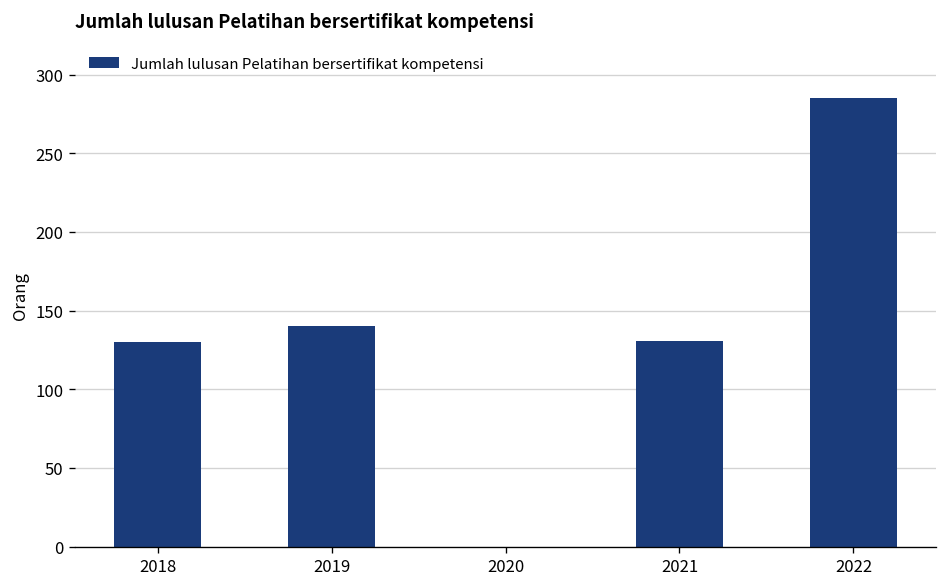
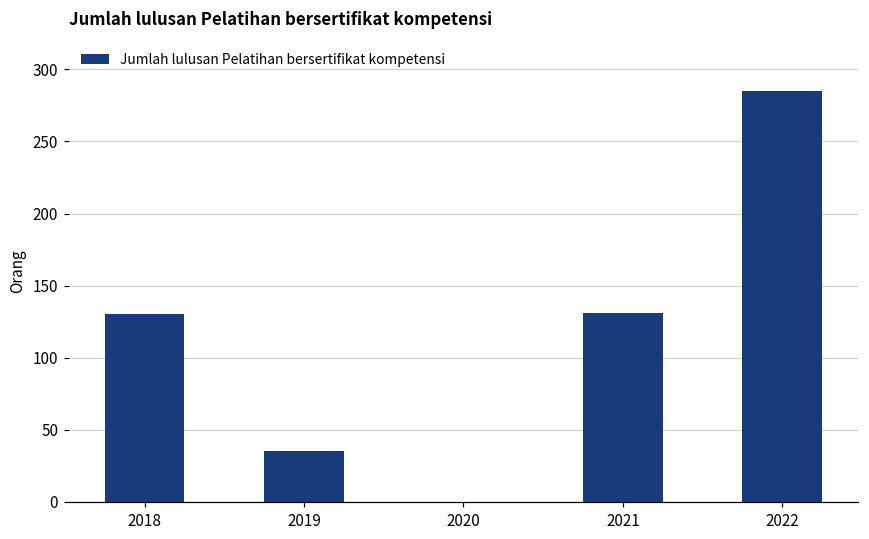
  {
    "2018": 130,
-   "2019": 140,
+   "2019": 35,
    "2020": 0,
    "2021": 131,
    "2022": 285
  }
